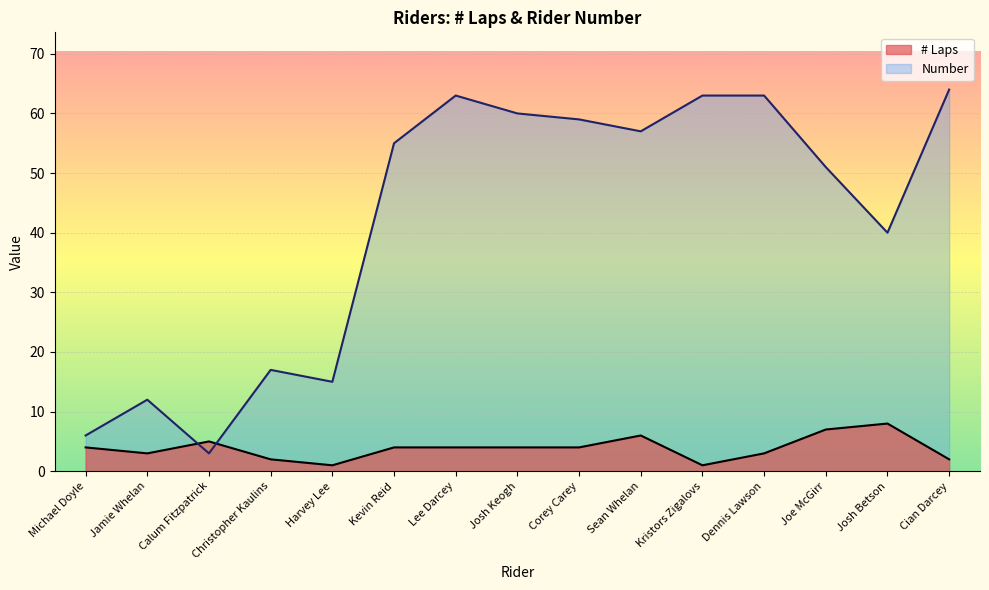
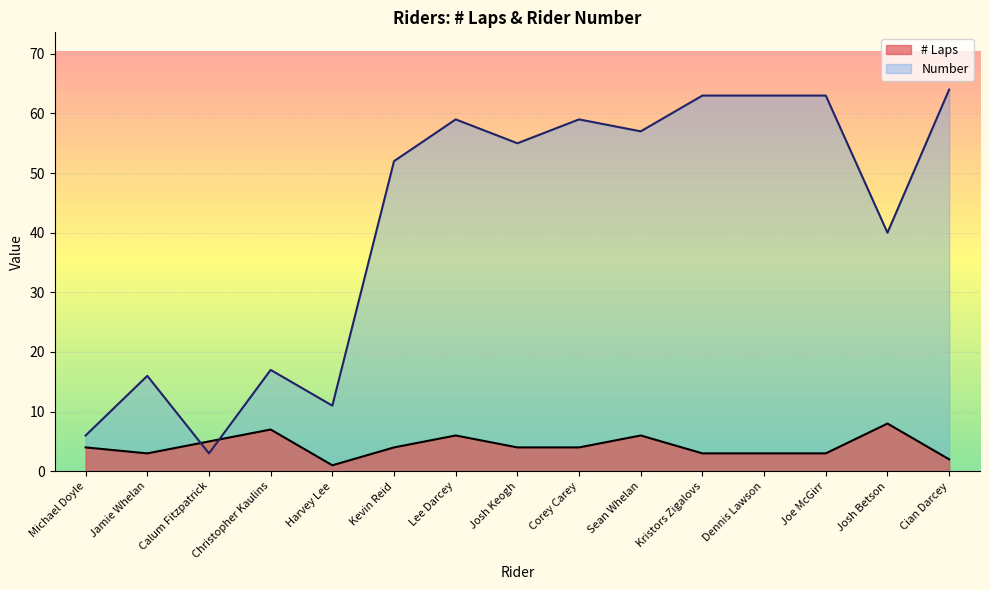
  {
    "# Laps": {
      "Michael Doyle": 4,
      "Jamie Whelan": 3,
      "Calum Fitzpatrick": 5,
-     "Christopher Kaulins": 2,
+     "Christopher Kaulins": 7,
      "Harvey Lee": 1,
      "Kevin Reid": 4,
-     "Lee Darcey": 4,
+     "Lee Darcey": 6,
      "Josh Keogh": 4,
      "Corey Carey": 4,
      "Sean Whelan": 6,
-     "Kristors Zigalovs": 1,
+     "Kristors Zigalovs": 3,
      "Dennis Lawson": 3,
-     "Joe McGirr": 7,
+     "Joe McGirr": 3,
      "Josh Betson": 8,
      "Cian Darcey": 2
    },
    "Number": {
      "Michael Doyle": 6,
-     "Jamie Whelan": 12,
+     "Jamie Whelan": 16,
      "Calum Fitzpatrick": 3,
      "Christopher Kaulins": 17,
-     "Harvey Lee": 15,
-     "Kevin Reid": 55,
-     "Lee Darcey": 63,
-     "Josh Keogh": 60,
+     "Harvey Lee": 11,
+     "Kevin Reid": 52,
+     "Lee Darcey": 59,
+     "Josh Keogh": 55,
      "Corey Carey": 59,
      "Sean Whelan": 57,
      "Kristors Zigalovs": 63,
      "Dennis Lawson": 63,
-     "Joe McGirr": 51,
+     "Joe McGirr": 63,
      "Josh Betson": 40,
      "Cian Darcey": 64
    }
  }
